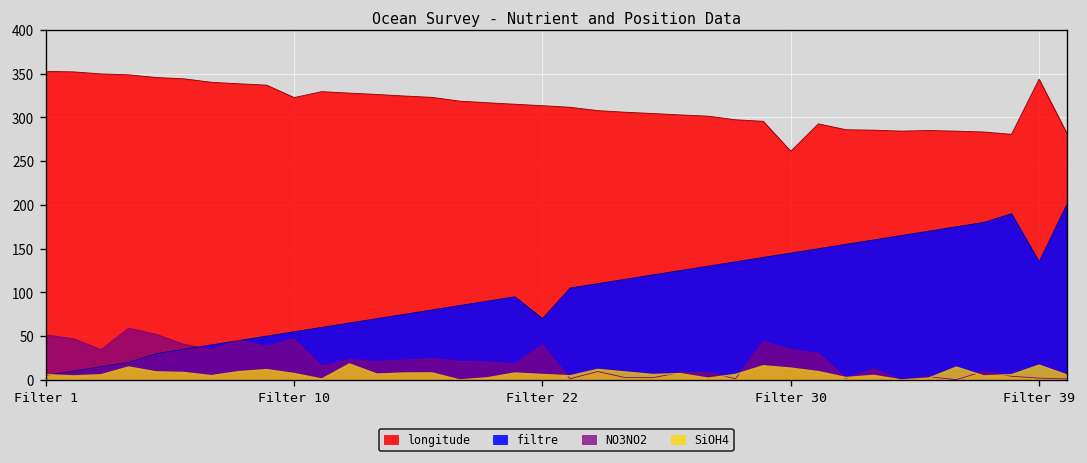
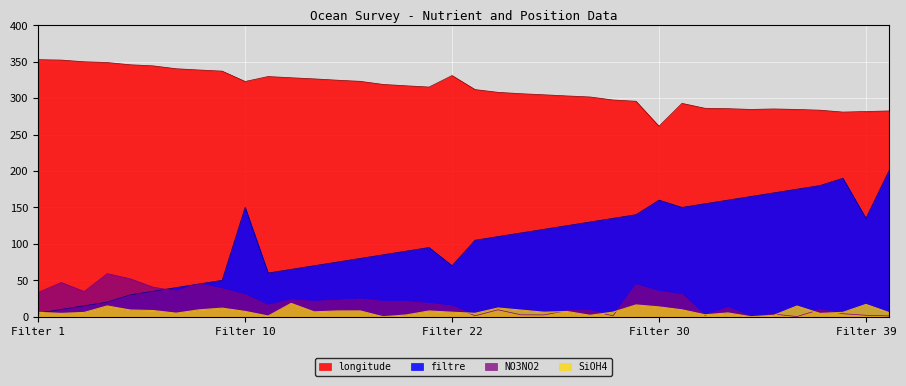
  {
    "longitude": {
      "Filter 1": 350,
      "Filter 10": 320,
-     "Filter 22": 310,
+     "Filter 22": 330,
      "Filter 30": 260,
-     "Filter 39": 340
+     "Filter 39": 280
    },
    "filtre": {
-     "Filter 10": 60,
+     "Filter 10": 150,
      "Filter 22": 70,
-     "Filter 30": 150,
+     "Filter 30": 160,
      "Filter 39": 140
    },
    "NO3NO2": {
-     "Filter 1": 50,
-     "Filter 10": 50,
-     "Filter 22": 40,
+     "Filter 1": 30,
+     "Filter 10": 30,
+     "Filter 22": 10,
      "Filter 30": 30,
      "Filter 39": 0
    },
    "SiOH4": {
      "Filter 10": 10,
      "Filter 22": 10,
      "Filter 30": 10,
      "Filter 39": 20
    }
  }
